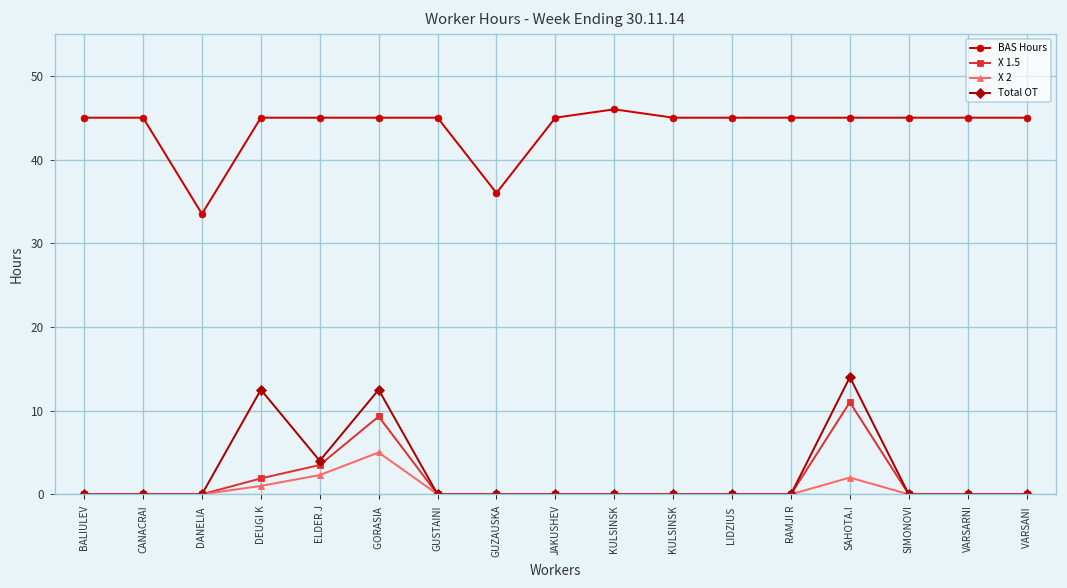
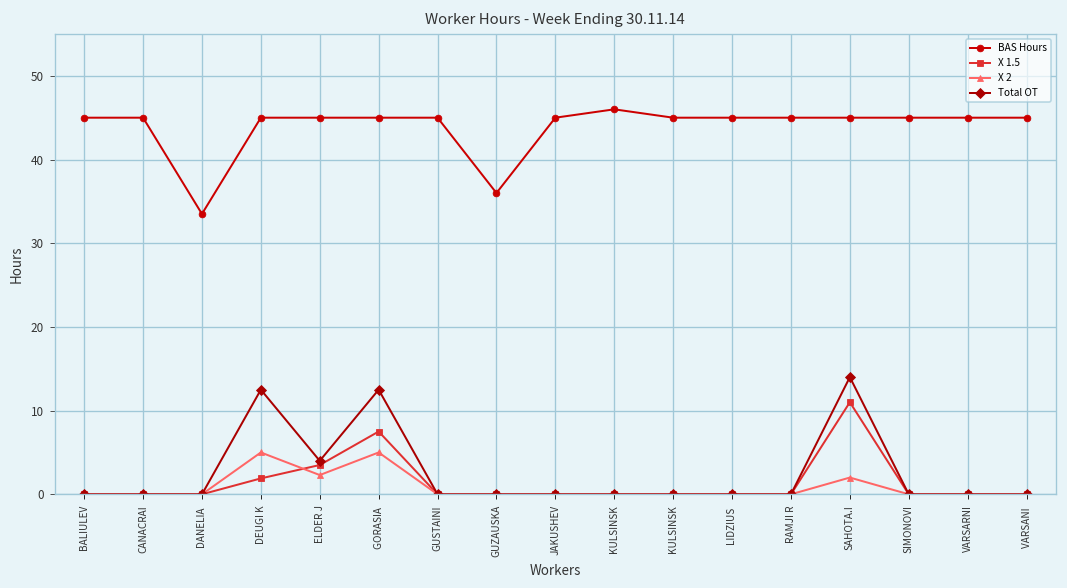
  {
    "X 1.5": {
      "DEUGI K": 2,
      "ELDER J": 4,
-     "GORASIA": 9,
+     "GORASIA": 8,
      "SAHOTA.I": 11
    },
    "X 2": {
-     "DEUGI K": 1,
+     "DEUGI K": 5,
      "ELDER J": 2,
      "GORASIA": 5,
      "SAHOTA.I": 2
    }
  }
